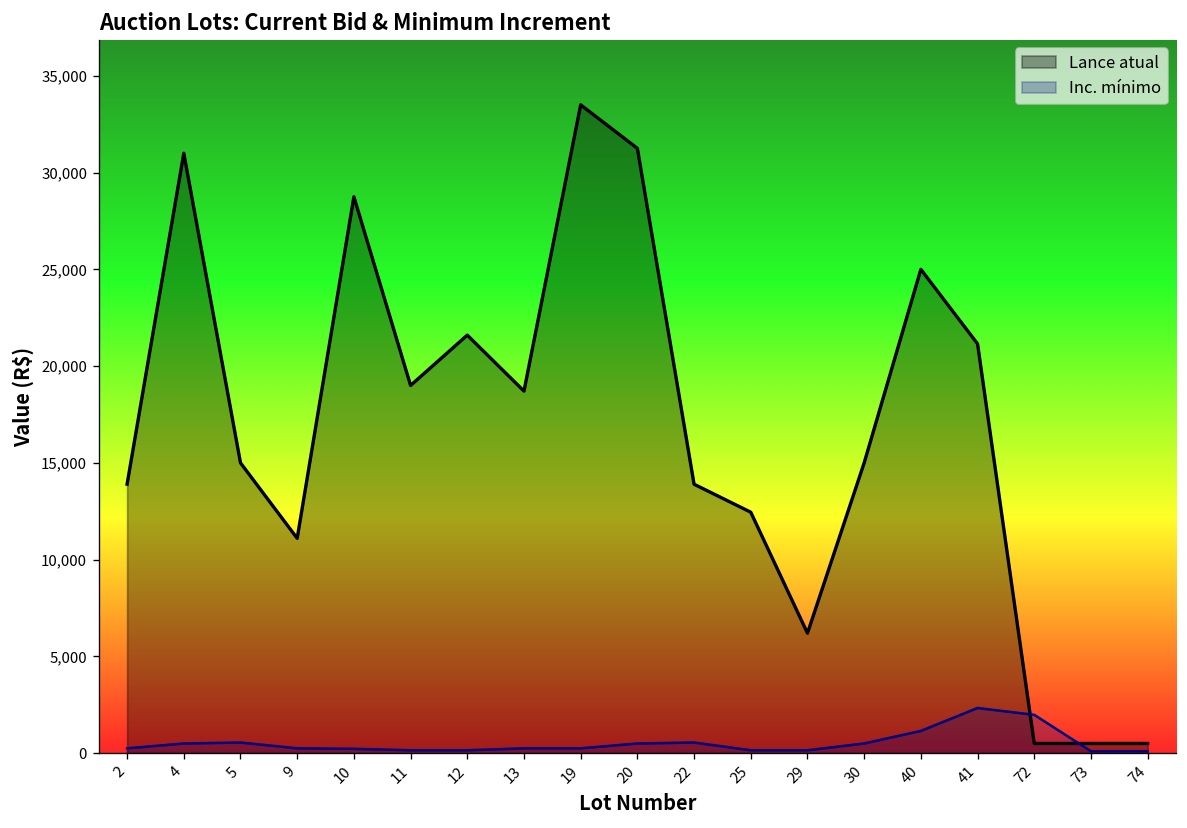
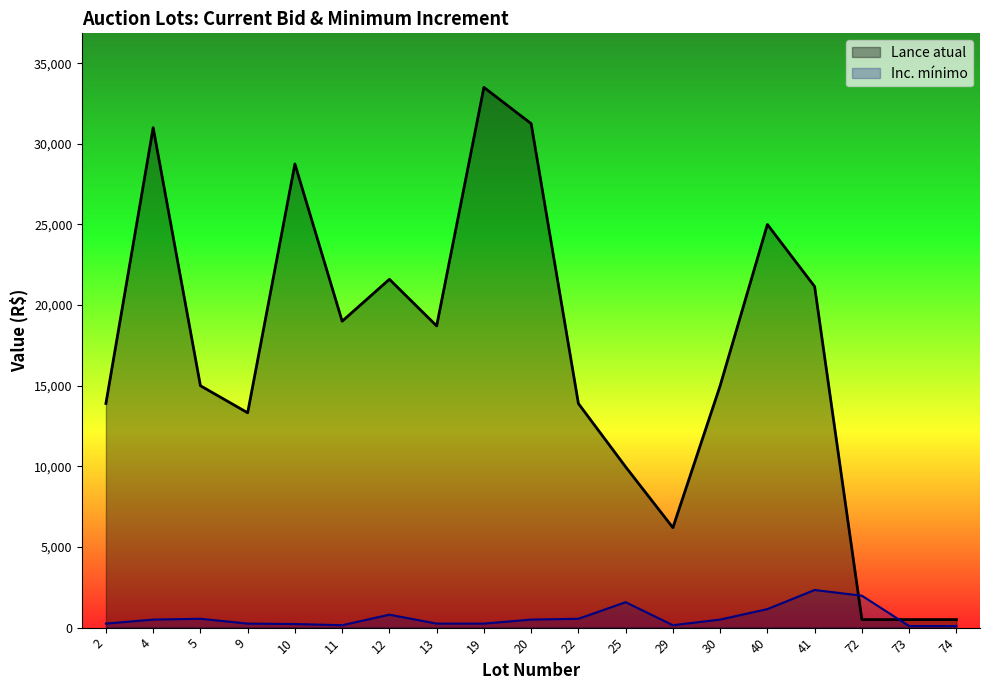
  {
    "Lance atual": {
      "2": "13,900",
      "4": "31,000",
      "5": "15,000",
-     "9": "11,100",
+     "9": "13,300",
      "10": "28,800",
      "11": "19,000",
      "12": "21,600",
      "13": "18,700",
      "19": "33,500",
      "20": "31,300",
      "22": "13,900",
-     "25": "12,500",
+     "25": "10,000",
      "29": "6,200",
      "30": "15,000",
      "40": "25,000",
      "41": "21,200",
      "72": "500",
      "73": "500",
      "74": "500"
    },
    "Inc. mínimo": {
      "2": "300",
      "4": "500",
      "5": "600",
      "9": "300",
      "10": "200",
      "11": "200",
-     "12": "200",
+     "12": "800",
      "13": "300",
      "19": "300",
      "20": "500",
      "22": "600",
-     "25": "200",
+     "25": "1,600",
      "29": "200",
      "30": "500",
      "40": "1,200",
      "41": "2,300",
      "72": "2,000",
      "73": "100",
      "74": "100"
    }
  }
